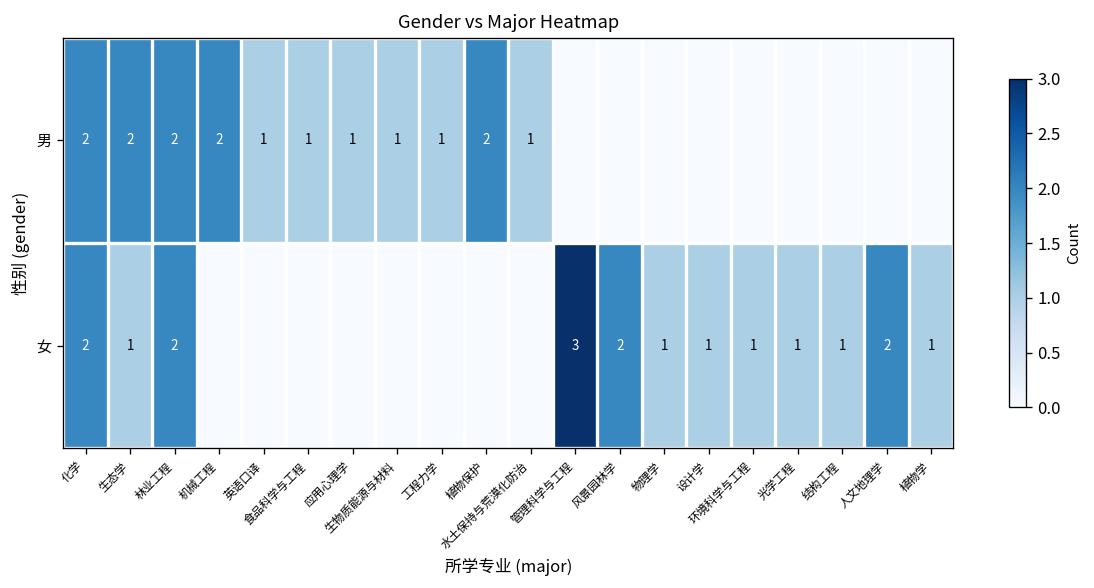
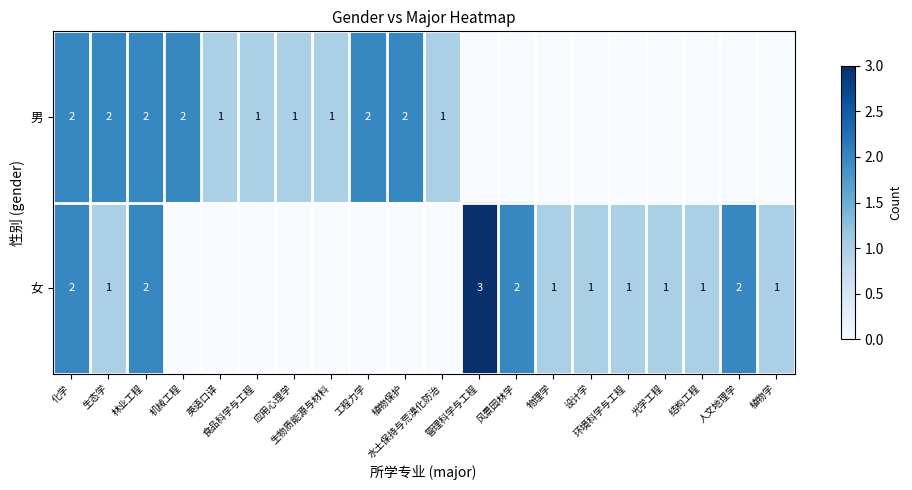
  {
    "男": {
      "化学": 2,
      "生态学": 2,
      "林业工程": 2,
      "机械工程": 2,
      "英语口译": 1,
      "食品科学与工程": 1,
      "应用心理学": 1,
      "生物质能源与材料": 1,
-     "工程力学": 1,
+     "工程力学": 2,
      "植物保护": 2,
      "水土保持与荒漠化防治": 1
    },
    "女": {
      "化学": 2,
      "生态学": 1,
      "林业工程": 2,
      "管理科学与工程": 3,
      "风景园林学": 2,
      "物理学": 1,
      "设计学": 1,
      "环境科学与工程": 1,
      "光学工程": 1,
      "结构工程": 1,
      "人文地理学": 2,
      "植物学": 1
    }
  }
